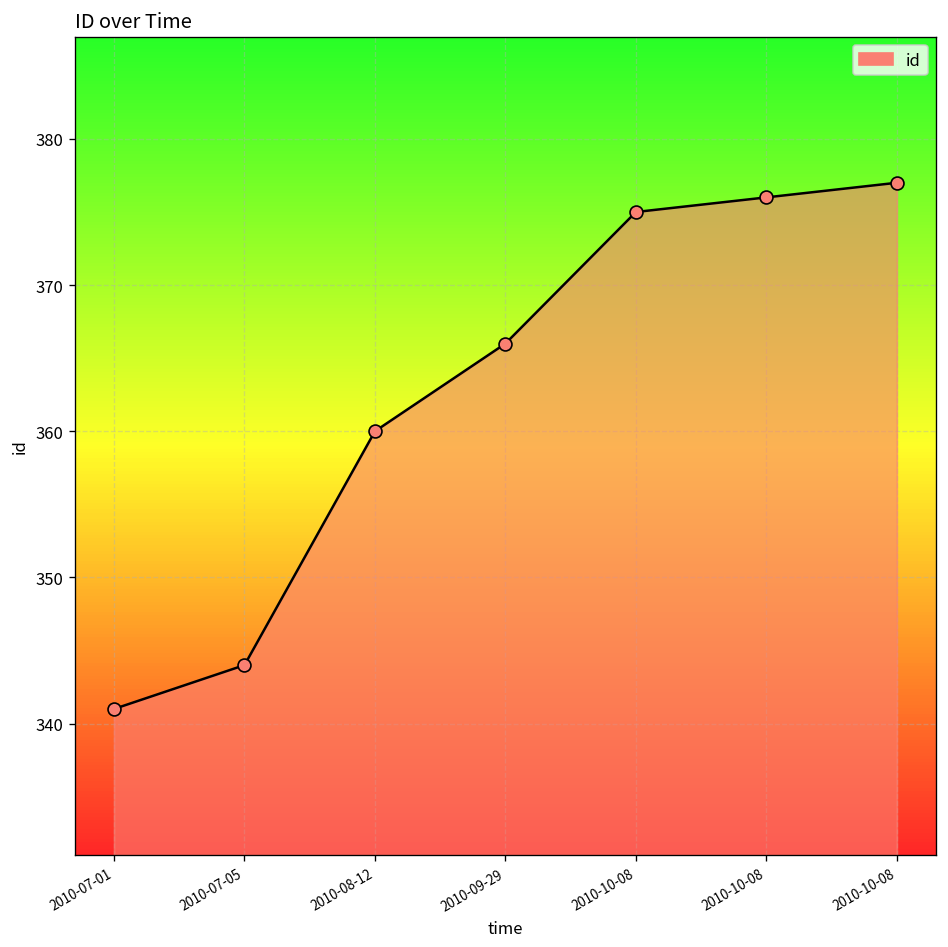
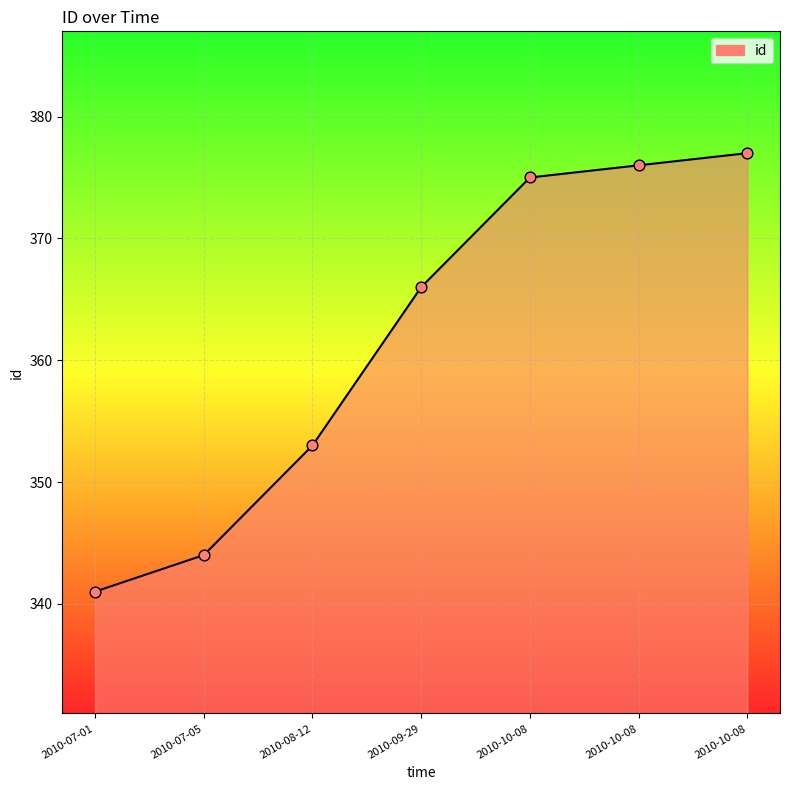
  {
    "2010-07-01": 341,
    "2010-07-05": 344,
-   "2010-08-12": 360,
+   "2010-08-12": 353,
    "2010-09-29": 366
  }
